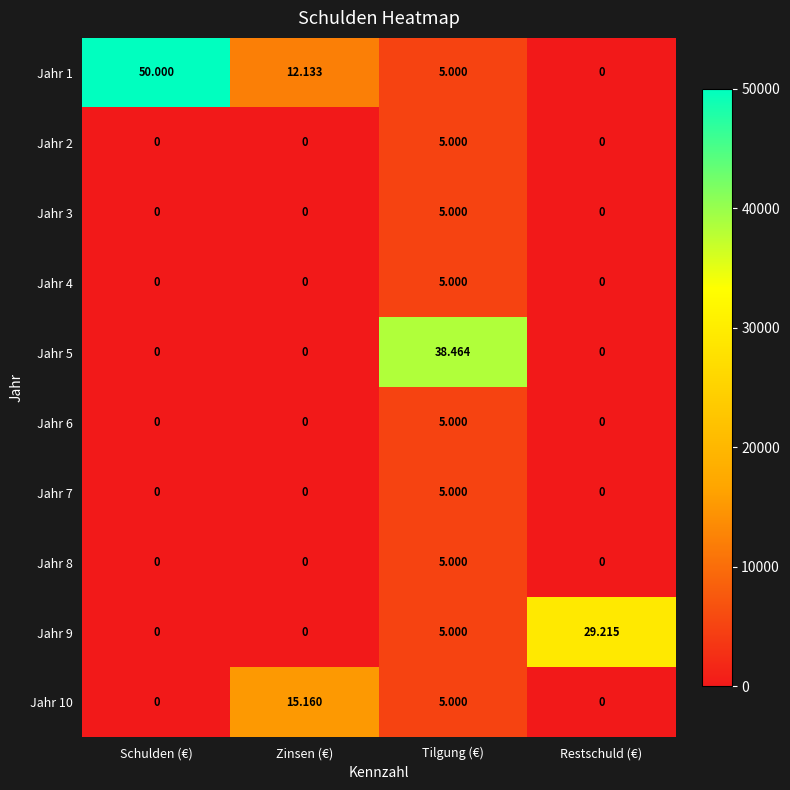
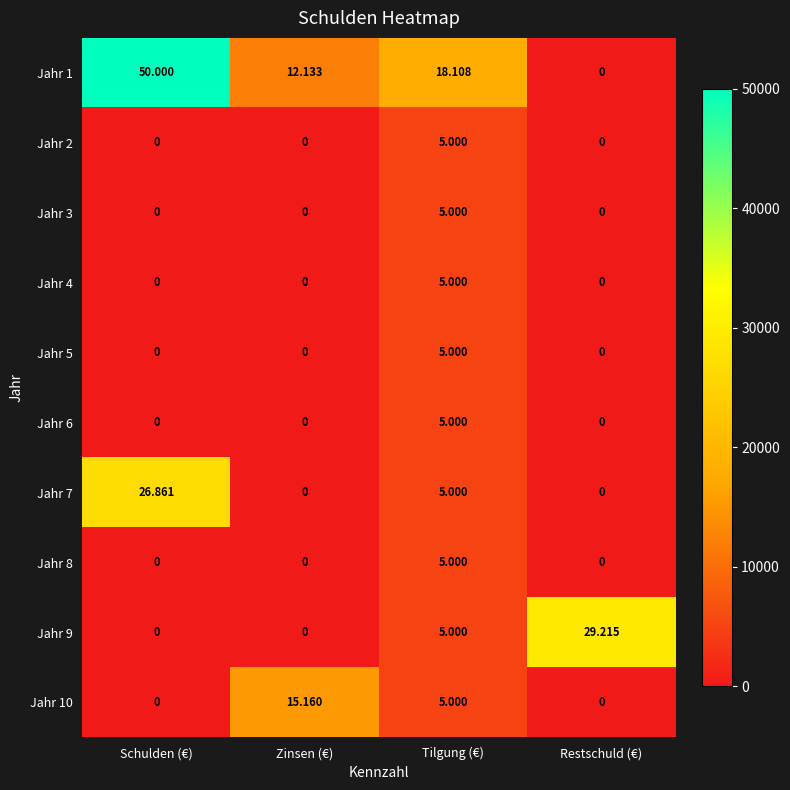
  {
    "Jahr 1": {
      "Schulden (€)": 50.000,
      "Zinsen (€)": 12.133,
-     "Tilgung (€)": 5.000,
+     "Tilgung (€)": 18.108,
      "Restschuld (€)": 0
    },
    "Jahr 2": {
      "Schulden (€)": 0,
      "Zinsen (€)": 0,
      "Tilgung (€)": 5.000,
      "Restschuld (€)": 0
    },
    "Jahr 3": {
      "Schulden (€)": 0,
      "Zinsen (€)": 0,
      "Tilgung (€)": 5.000,
      "Restschuld (€)": 0
    },
    "Jahr 4": {
      "Schulden (€)": 0,
      "Zinsen (€)": 0,
      "Tilgung (€)": 5.000,
      "Restschuld (€)": 0
    },
    "Jahr 5": {
      "Schulden (€)": 0,
      "Zinsen (€)": 0,
-     "Tilgung (€)": 38.464,
+     "Tilgung (€)": 5.000,
      "Restschuld (€)": 0
    },
    "Jahr 6": {
      "Schulden (€)": 0,
      "Zinsen (€)": 0,
      "Tilgung (€)": 5.000,
      "Restschuld (€)": 0
    },
    "Jahr 7": {
-     "Schulden (€)": 0,
+     "Schulden (€)": 26.861,
      "Zinsen (€)": 0,
      "Tilgung (€)": 5.000,
      "Restschuld (€)": 0
    },
    "Jahr 8": {
      "Schulden (€)": 0,
      "Zinsen (€)": 0,
      "Tilgung (€)": 5.000,
      "Restschuld (€)": 0
    },
    "Jahr 9": {
      "Schulden (€)": 0,
      "Zinsen (€)": 0,
      "Tilgung (€)": 5.000,
      "Restschuld (€)": 29.215
    },
    "Jahr 10": {
      "Schulden (€)": 0,
      "Zinsen (€)": 15.160,
      "Tilgung (€)": 5.000,
      "Restschuld (€)": 0
    }
  }
